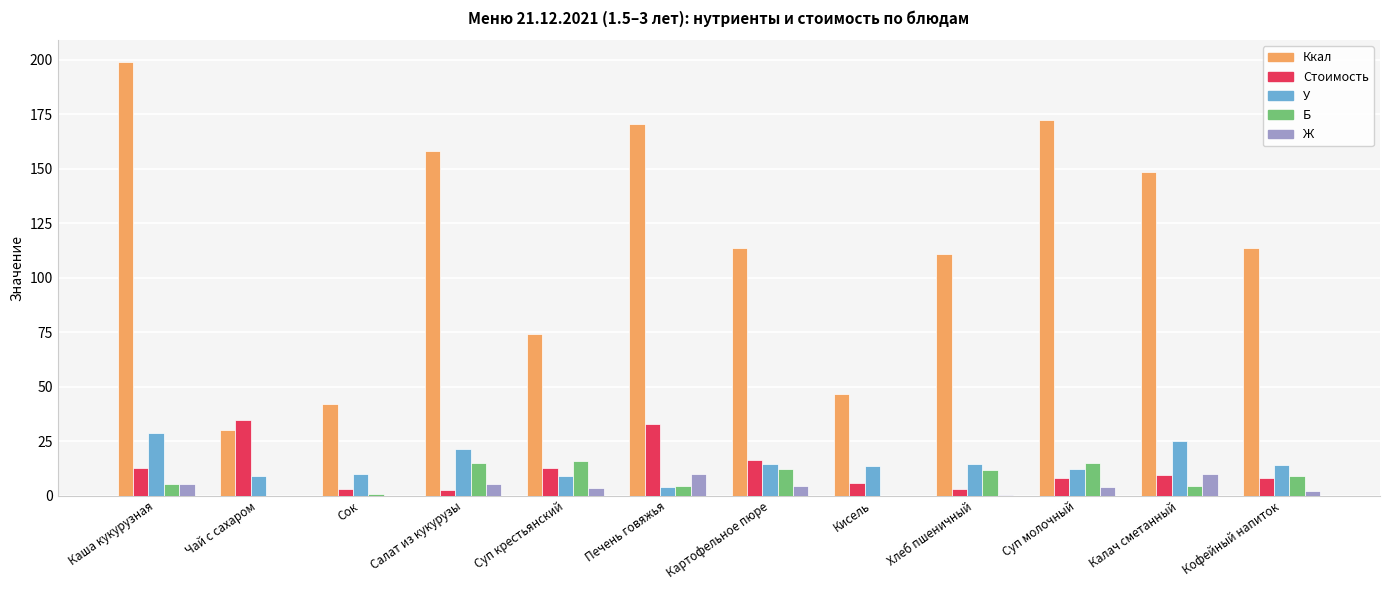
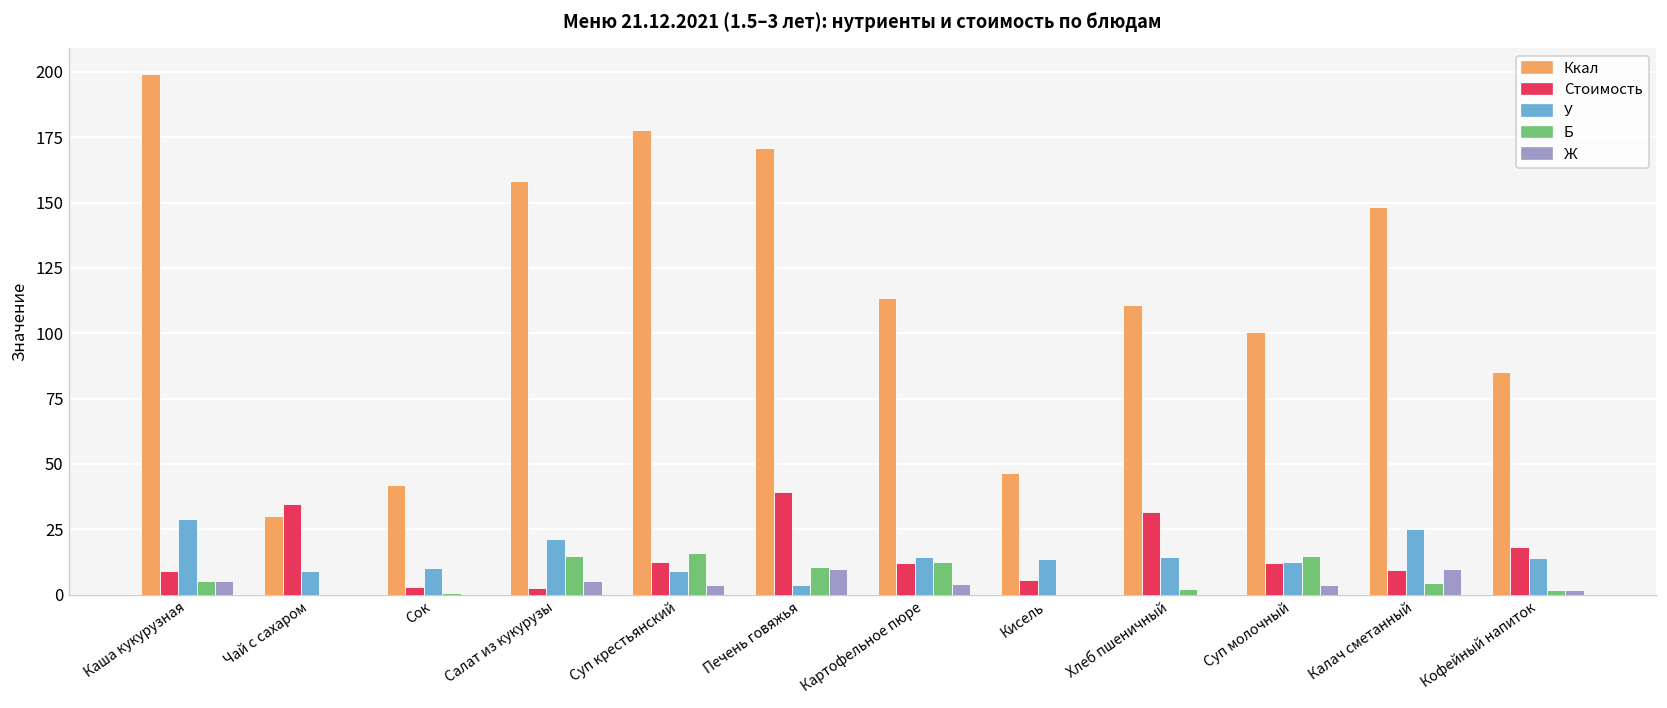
  {
    "Ккал": {
      "Каша кукурузная": 199,
      "Чай с сахаром": 30,
      "Сок": 42,
      "Салат из кукурузы": 158,
-     "Суп крестьянский": 74,
+     "Суп крестьянский": 178,
      "Печень говяжья": 171,
      "Картофельное пюре": 114,
      "Кисель": 47,
      "Хлеб пшеничный": 111,
-     "Суп молочный": 173,
+     "Суп молочный": 101,
      "Калач сметанный": 148,
-     "Кофейный напиток": 114
+     "Кофейный напиток": 85
    },
    "Стоимость": {
-     "Каша кукурузная": 13,
+     "Каша кукурузная": 9,
      "Чай с сахаром": 35,
      "Сок": 3,
      "Салат из кукурузы": 3,
      "Суп крестьянский": 13,
-     "Печень говяжья": 33,
-     "Картофельное пюре": 16,
+     "Печень говяжья": 39,
+     "Картофельное пюре": 12,
      "Кисель": 6,
-     "Хлеб пшеничный": 3,
-     "Суп молочный": 8,
+     "Хлеб пшеничный": 32,
+     "Суп молочный": 12,
      "Калач сметанный": 9,
-     "Кофейный напиток": 8
+     "Кофейный напиток": 18
    },
    "Б": {
      "Каша кукурузная": 5,
      "Чай с сахаром": 0,
      "Салат из кукурузы": 15,
      "Суп крестьянский": 16,
-     "Печень говяжья": 4,
+     "Печень говяжья": 11,
      "Картофельное пюре": 12,
      "Кисель": 0,
-     "Хлеб пшеничный": 12,
+     "Хлеб пшеничный": 2,
      "Суп молочный": 15,
      "Калач сметанный": 5,
-     "Кофейный напиток": 9
+     "Кофейный напиток": 2
    }
  }
